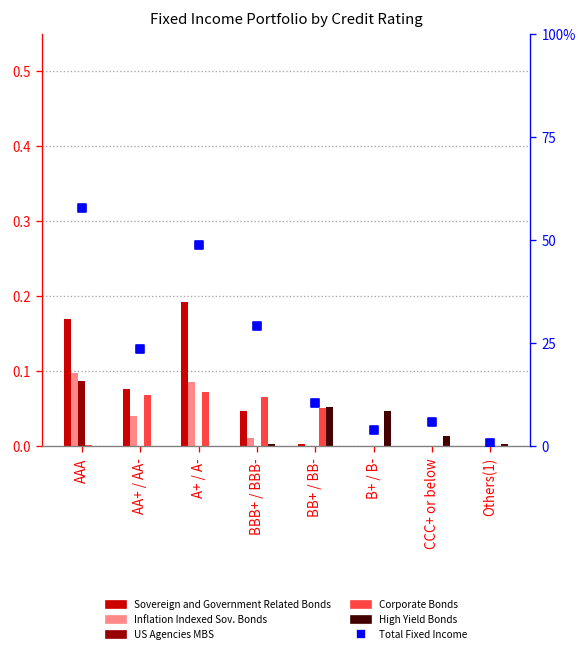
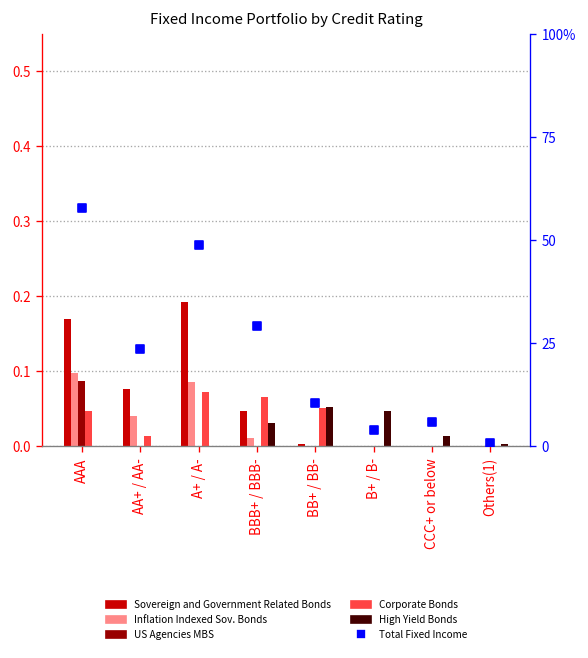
  {
    "Inflation Indexed Sov. Bonds": {
      "AAA": 0.10,
      "AA+ / AA-": 0.04,
      "A+ / A-": 0.09,
      "BBB+ / BBB-": 0.01,
      "BB+ / BB-": 0.00,
      "B+ / B-": 0.00,
      "CCC+ or below": 0.00
    },
    "Corporate Bonds": {
-     "AAA": 0.00,
-     "AA+ / AA-": 0.07,
+     "AAA": 0.05,
+     "AA+ / AA-": 0.01,
      "A+ / A-": 0.07,
      "BBB+ / BBB-": 0.07,
      "BB+ / BB-": 0.05,
      "B+ / B-": 0.00,
      "CCC+ or below": 0.00
    },
    "High Yield Bonds": {
      "AAA": 0.00,
      "AA+ / AA-": 0.00,
      "A+ / A-": 0.00,
-     "BBB+ / BBB-": 0.00,
+     "BBB+ / BBB-": 0.03,
      "BB+ / BB-": 0.05,
      "B+ / B-": 0.05,
      "CCC+ or below": 0.01
    }
  }
